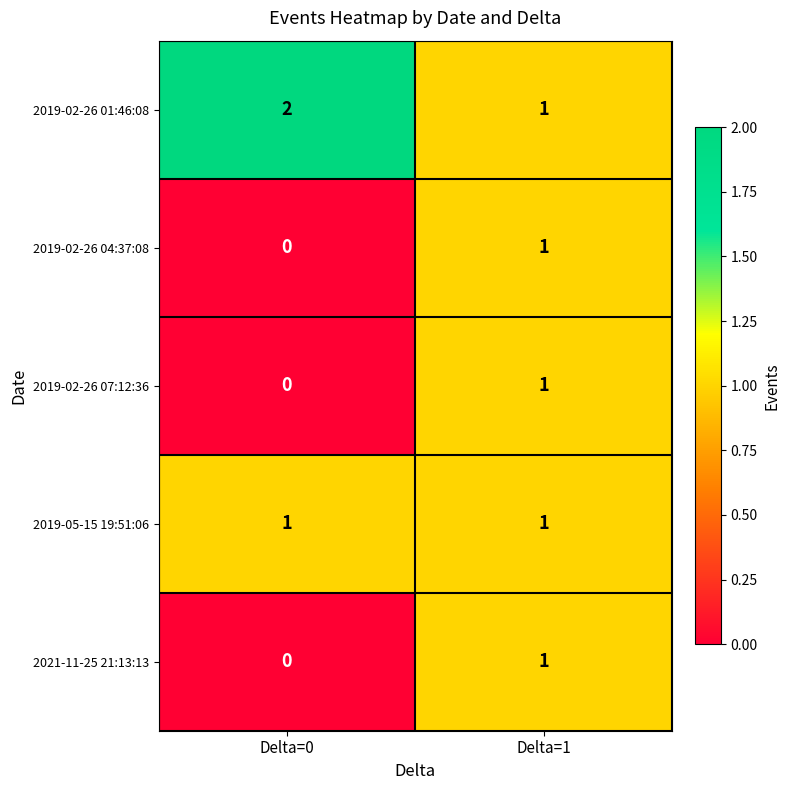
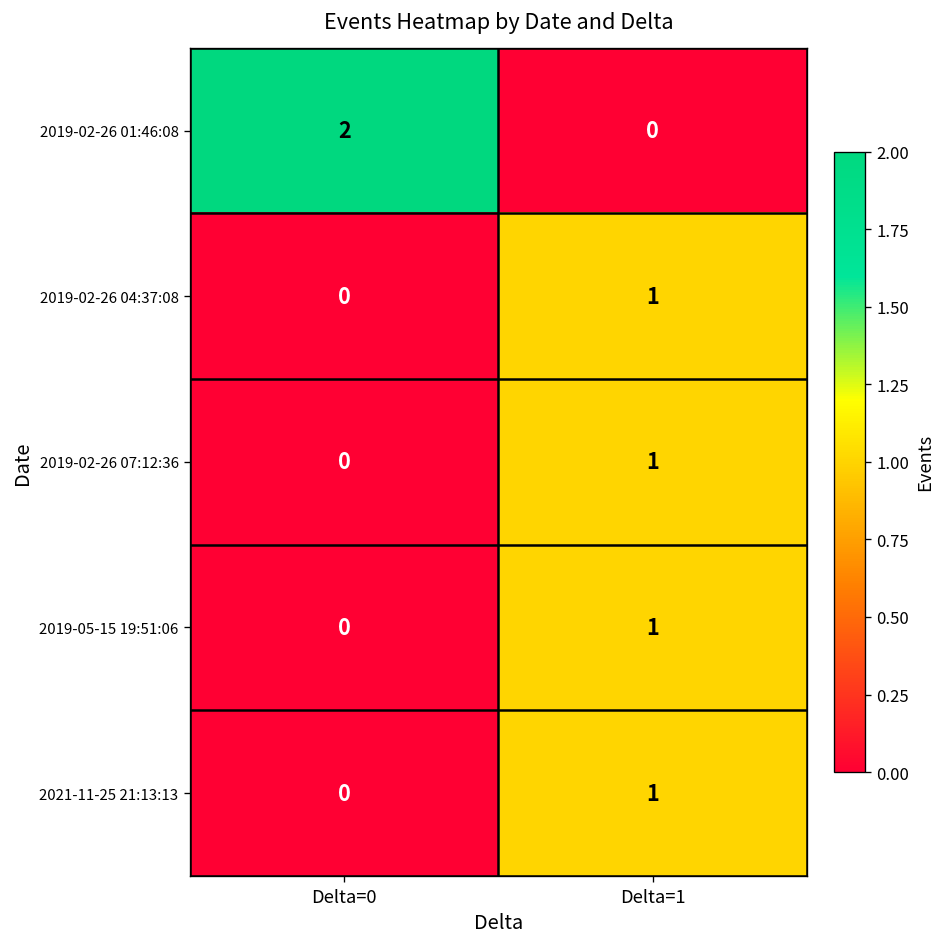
  {
    "2019-02-26 01:46:08": {
      "Delta=0": 2,
-     "Delta=1": 1
+     "Delta=1": 0
    },
    "2019-02-26 04:37:08": {
      "Delta=0": 0,
      "Delta=1": 1
    },
    "2019-02-26 07:12:36": {
      "Delta=0": 0,
      "Delta=1": 1
    },
    "2019-05-15 19:51:06": {
-     "Delta=0": 1,
+     "Delta=0": 0,
      "Delta=1": 1
    },
    "2021-11-25 21:13:13": {
      "Delta=0": 0,
      "Delta=1": 1
    }
  }
